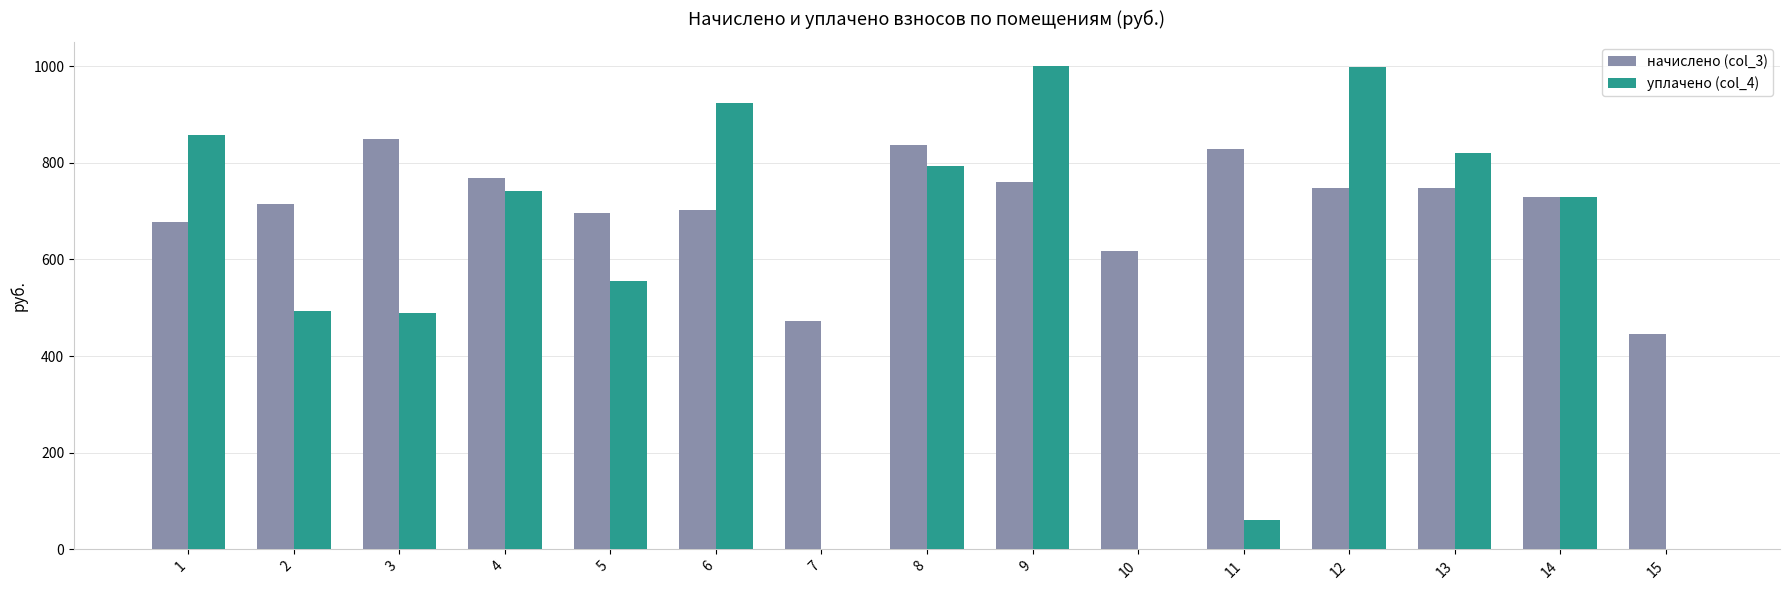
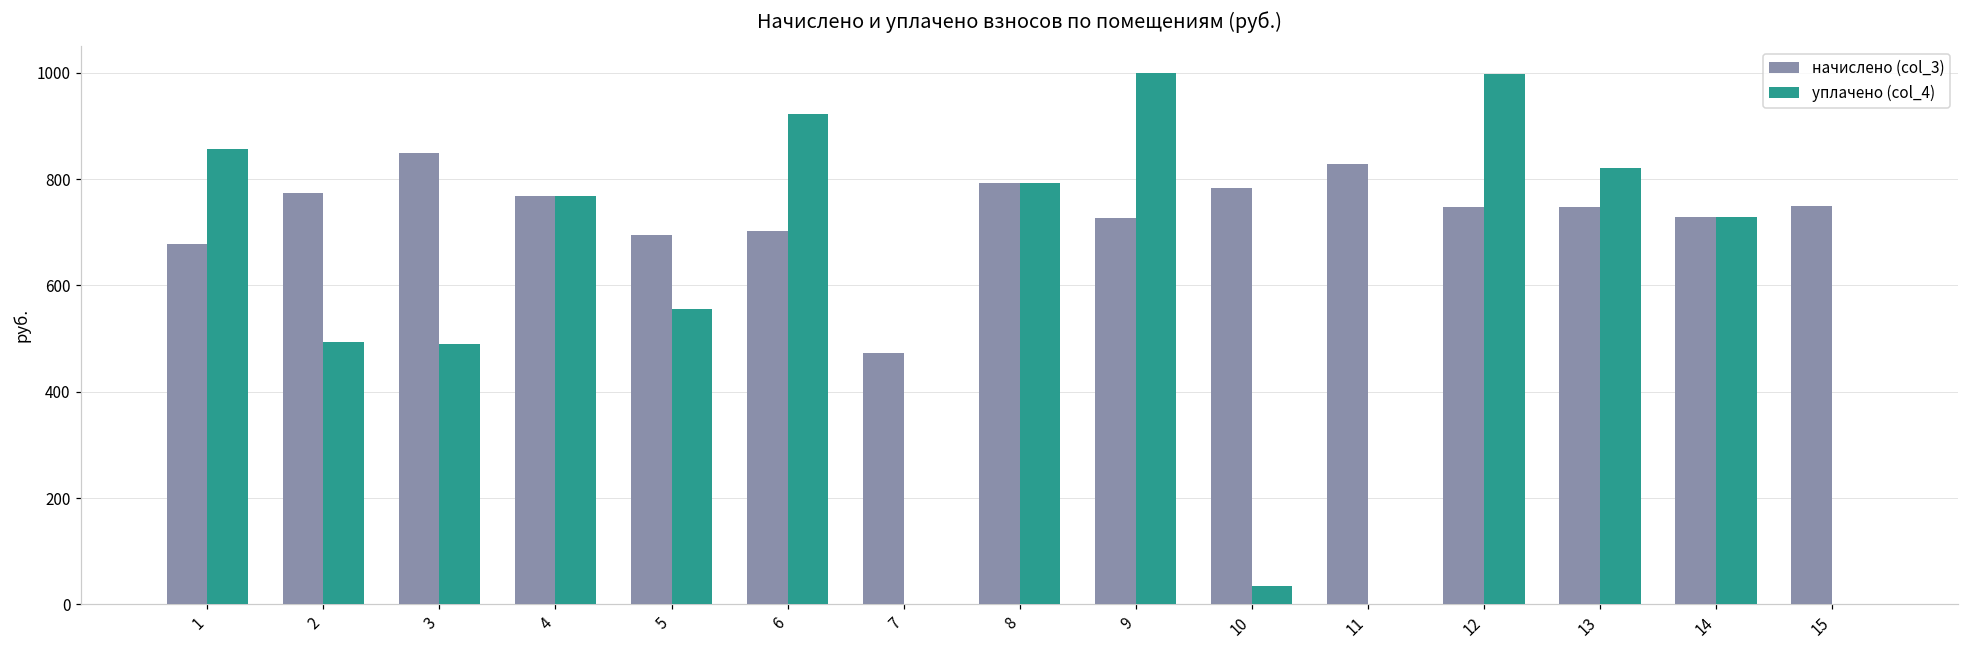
  {
    "начислено (col_3)": {
      "1": 680,
-     "2": 710,
+     "2": 770,
      "3": 850,
      "4": 770,
      "5": 700,
      "6": 700,
      "7": 470,
-     "8": 840,
-     "9": 760,
-     "10": 620,
+     "8": 790,
+     "9": 730,
+     "10": 780,
      "11": 830,
      "12": 750,
      "13": 750,
      "14": 730,
-     "15": 440
+     "15": 750
    },
    "уплачено (col_4)": {
      "1": 860,
      "2": 490,
      "3": 490,
-     "4": 740,
+     "4": 770,
      "5": 560,
      "6": 920,
      "7": 0,
      "8": 790,
      "9": 1000,
-     "10": 0,
-     "11": 60,
+     "10": 30,
+     "11": 0,
      "12": 1000,
      "13": 820,
      "14": 730,
      "15": 0
    }
  }
